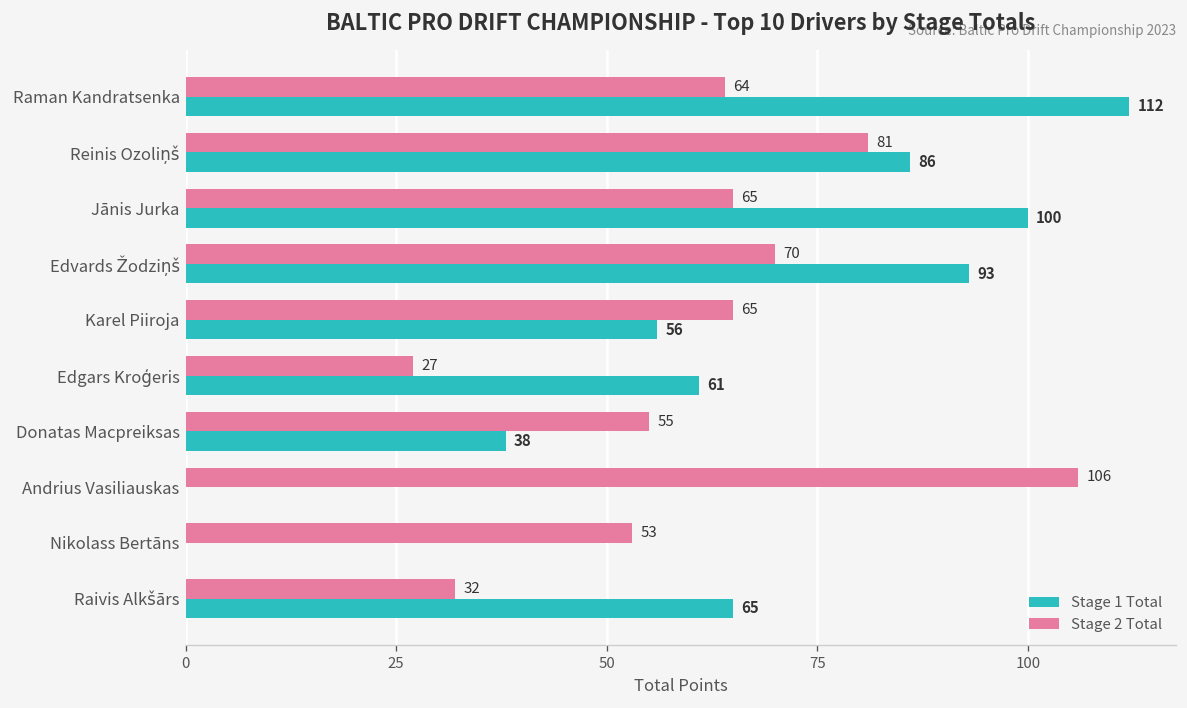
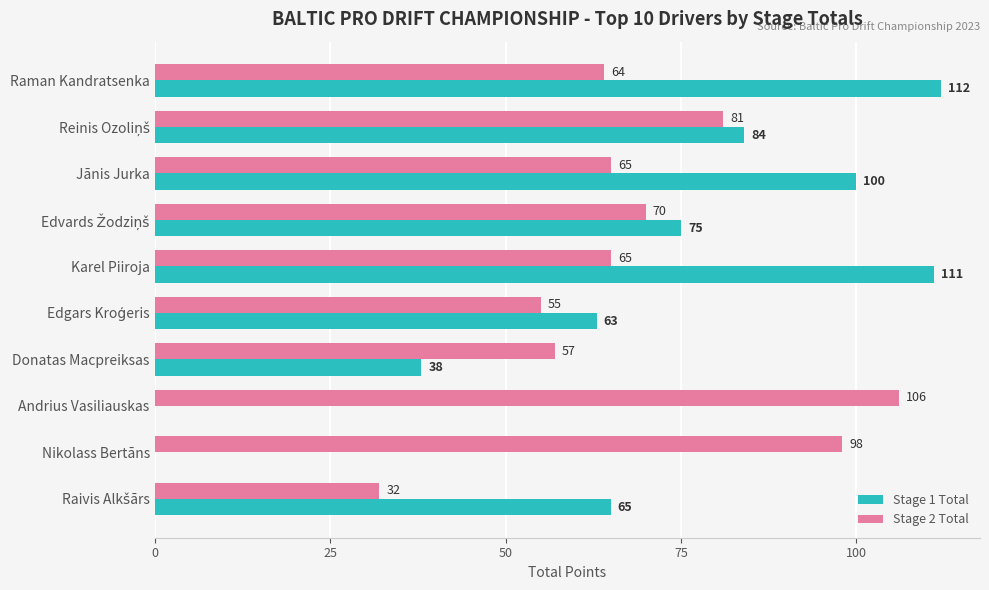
  {
    "Stage 1 Total": {
      "Raman Kandratsenka": 112,
-     "Reinis Ozoliņš": 86,
+     "Reinis Ozoliņš": 84,
      "Jānis Jurka": 100,
-     "Edvards Žodziņš": 93,
-     "Karel Piiroja": 56,
-     "Edgars Kroģeris": 61,
+     "Edvards Žodziņš": 75,
+     "Karel Piiroja": 111,
+     "Edgars Kroģeris": 63,
      "Donatas Macpreiksas": 38,
      "Raivis Alkšārs": 65
    },
    "Stage 2 Total": {
      "Raman Kandratsenka": 64,
      "Reinis Ozoliņš": 81,
      "Jānis Jurka": 65,
      "Edvards Žodziņš": 70,
      "Karel Piiroja": 65,
-     "Edgars Kroģeris": 27,
-     "Donatas Macpreiksas": 55,
+     "Edgars Kroģeris": 55,
+     "Donatas Macpreiksas": 57,
      "Andrius Vasiliauskas": 106,
-     "Nikolass Bertāns": 53,
+     "Nikolass Bertāns": 98,
      "Raivis Alkšārs": 32
    }
  }
